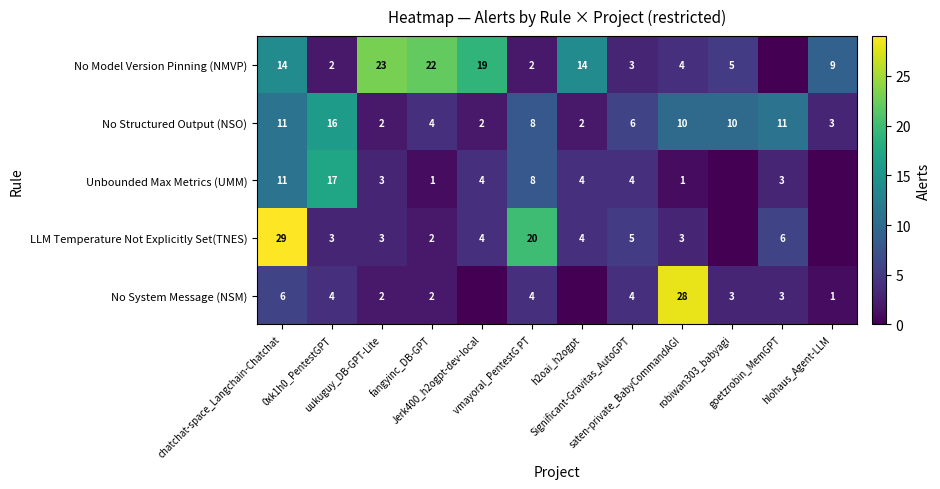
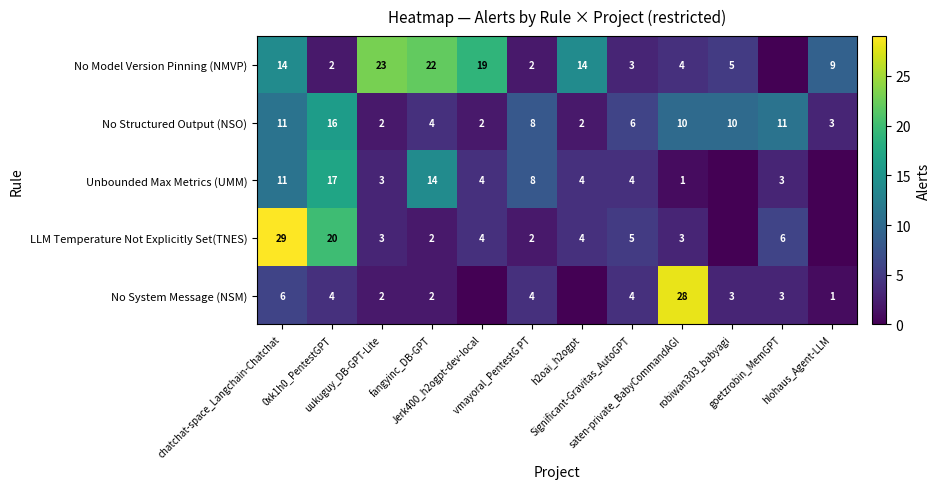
  {
    "No Model Version Pinning (NMVP)": {
      "chatchat-space_Langchain-Chatchat": 14,
      "0xk1h0_PentestGPT": 2,
      "uukuguy_DB-GPT-Lite": 23,
      "fangyinc_DB-GPT": 22,
      "Jerk400_h2ogpt-dev-local": 19,
      "vmayoral_PentestG PT": 2,
      "h2oai_h2ogpt": 14,
      "Significant-Gravitas_AutoGPT": 3,
      "saten-private_BabyCommandAGI": 4,
      "robiwan303_babyagi": 5,
      "hlohaus_Agent-LLM": 9
    },
    "No Structured Output (NSO)": {
      "chatchat-space_Langchain-Chatchat": 11,
      "0xk1h0_PentestGPT": 16,
      "uukuguy_DB-GPT-Lite": 2,
      "fangyinc_DB-GPT": 4,
      "Jerk400_h2ogpt-dev-local": 2,
      "vmayoral_PentestG PT": 8,
      "h2oai_h2ogpt": 2,
      "Significant-Gravitas_AutoGPT": 6,
      "saten-private_BabyCommandAGI": 10,
      "robiwan303_babyagi": 10,
      "goetzrobin_MemGPT": 11,
      "hlohaus_Agent-LLM": 3
    },
    "Unbounded Max Metrics (UMM)": {
      "chatchat-space_Langchain-Chatchat": 11,
      "0xk1h0_PentestGPT": 17,
      "uukuguy_DB-GPT-Lite": 3,
-     "fangyinc_DB-GPT": 1,
+     "fangyinc_DB-GPT": 14,
      "Jerk400_h2ogpt-dev-local": 4,
      "vmayoral_PentestG PT": 8,
      "h2oai_h2ogpt": 4,
      "Significant-Gravitas_AutoGPT": 4,
      "saten-private_BabyCommandAGI": 1,
      "goetzrobin_MemGPT": 3
    },
    "LLM Temperature Not Explicitly Set(TNES)": {
      "chatchat-space_Langchain-Chatchat": 29,
-     "0xk1h0_PentestGPT": 3,
+     "0xk1h0_PentestGPT": 20,
      "uukuguy_DB-GPT-Lite": 3,
      "fangyinc_DB-GPT": 2,
      "Jerk400_h2ogpt-dev-local": 4,
-     "vmayoral_PentestG PT": 20,
+     "vmayoral_PentestG PT": 2,
      "h2oai_h2ogpt": 4,
      "Significant-Gravitas_AutoGPT": 5,
      "saten-private_BabyCommandAGI": 3,
      "goetzrobin_MemGPT": 6
    },
    "No System Message (NSM)": {
      "chatchat-space_Langchain-Chatchat": 6,
      "0xk1h0_PentestGPT": 4,
      "uukuguy_DB-GPT-Lite": 2,
      "fangyinc_DB-GPT": 2,
      "vmayoral_PentestG PT": 4,
      "Significant-Gravitas_AutoGPT": 4,
      "saten-private_BabyCommandAGI": 28,
      "robiwan303_babyagi": 3,
      "goetzrobin_MemGPT": 3,
      "hlohaus_Agent-LLM": 1
    }
  }
